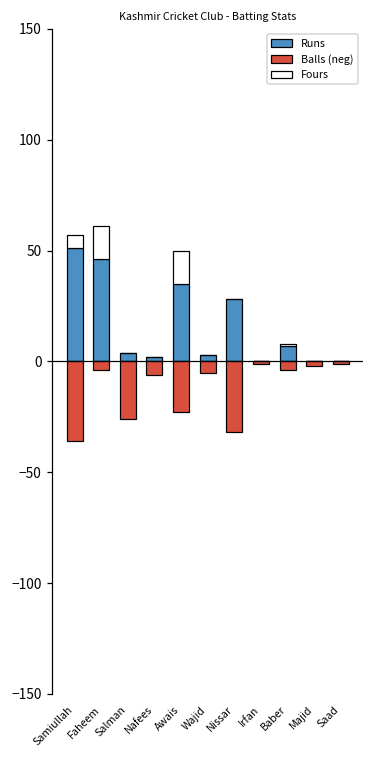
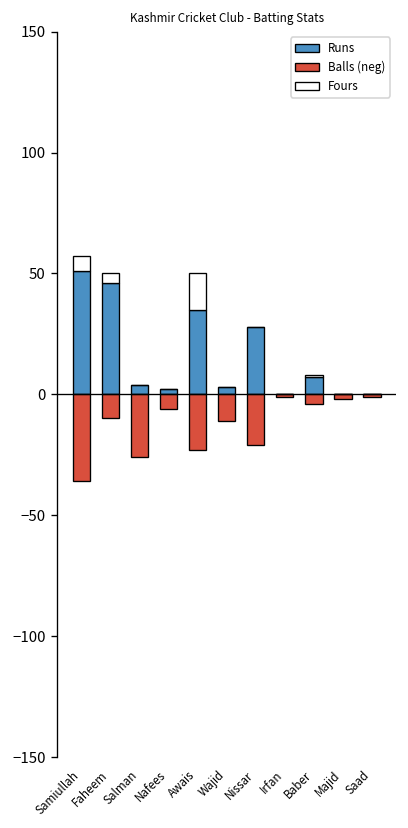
  {
    "Runs": {
      "Samiullah": 51,
      "Faheem": 46,
      "Salman": 4,
      "Nafees": 2,
      "Awais": 35,
      "Wajid": 3,
      "Nissar": 28,
      "Irfan": 0,
      "Baber": 7,
      "Majid": 0,
      "Saad": 0
    },
    "Balls (neg)": {
      "Samiullah": -36,
-     "Faheem": -4,
+     "Faheem": -10,
      "Salman": -26,
      "Nafees": -6,
      "Awais": -23,
-     "Wajid": -5,
-     "Nissar": -32,
+     "Wajid": -11,
+     "Nissar": -21,
      "Baber": -4,
      "Majid": -2
    },
    "Fours": {
      "Samiullah": 6,
-     "Faheem": 15,
+     "Faheem": 4,
      "Salman": 0,
      "Nafees": 0,
      "Awais": 15,
      "Wajid": 0,
      "Nissar": 0,
      "Irfan": 0,
      "Majid": 0,
      "Saad": 0
    }
  }
